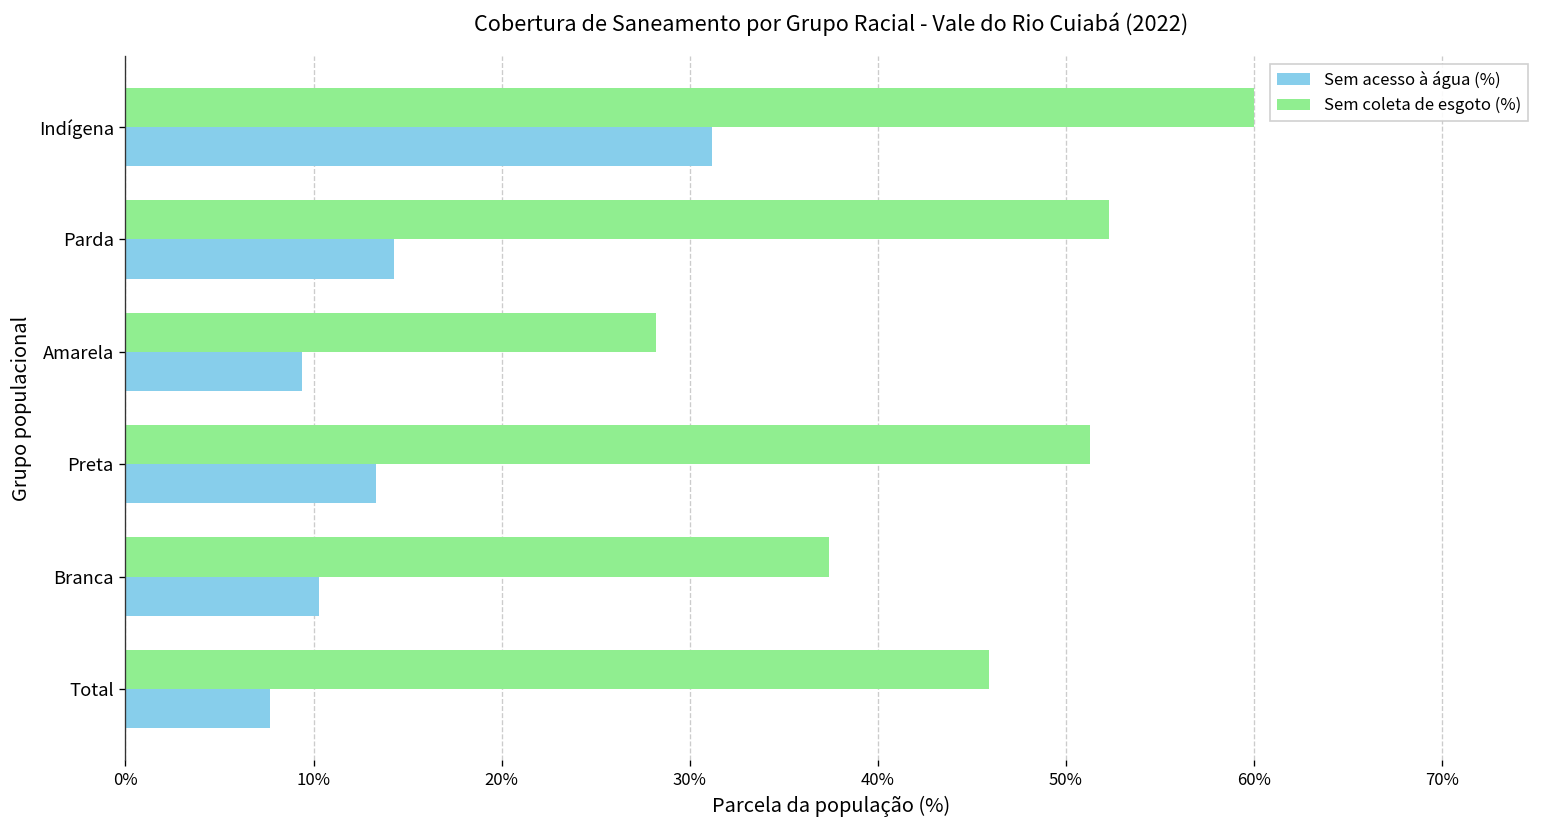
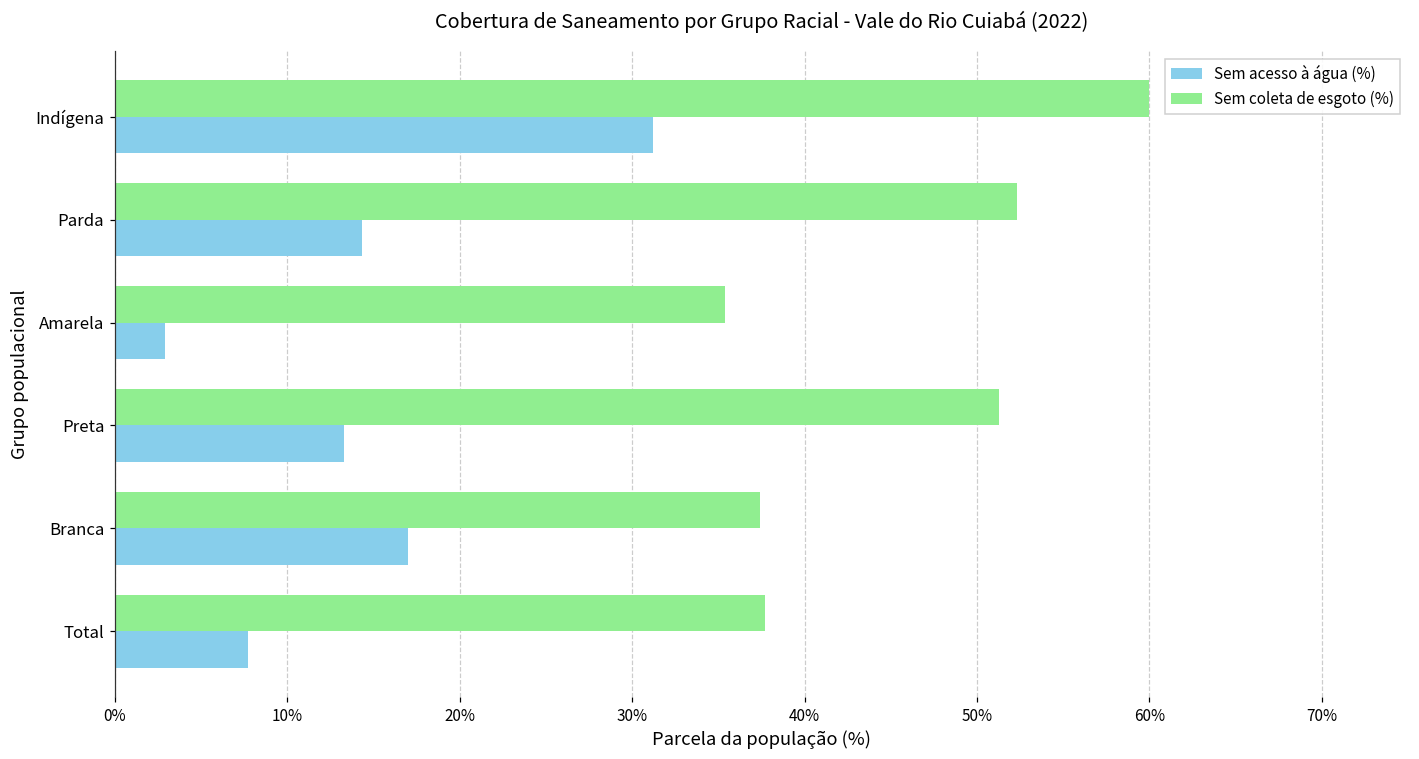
  {
    "Sem acesso à água (%)": {
      "Indígena": "31.2%",
      "Parda": "14.3%",
-     "Amarela": "9.4%",
+     "Amarela": "2.9%",
      "Preta": "13.3%",
-     "Branca": "10.3%",
+     "Branca": "17.0%",
      "Total": "7.7%"
    },
    "Sem coleta de esgoto (%)": {
      "Indígena": "60.0%",
      "Parda": "52.3%",
-     "Amarela": "28.2%",
+     "Amarela": "35.4%",
      "Preta": "51.3%",
      "Branca": "37.4%",
-     "Total": "45.9%"
+     "Total": "37.7%"
    }
  }
